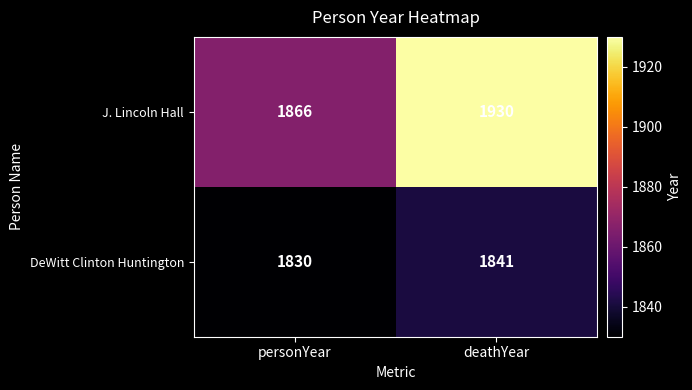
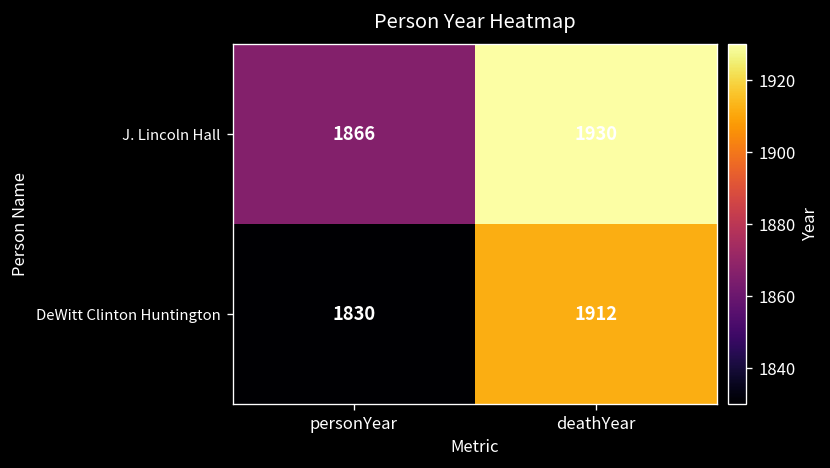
  {
    "J. Lincoln Hall": {
      "personYear": 1866,
      "deathYear": 1930
    },
    "DeWitt Clinton Huntington": {
      "personYear": 1830,
-     "deathYear": 1841
+     "deathYear": 1912
    }
  }
